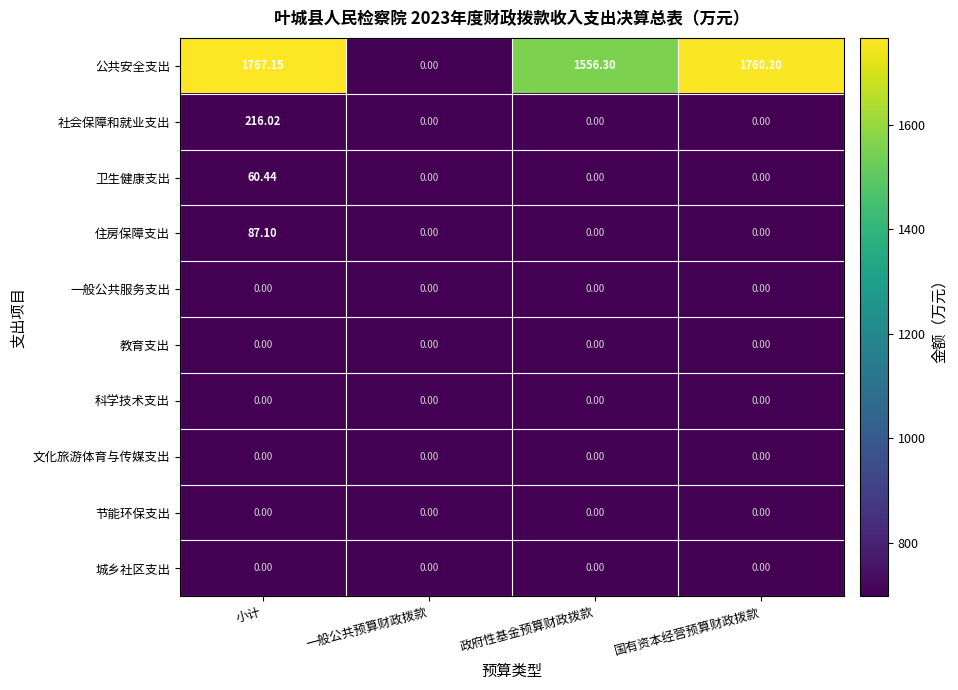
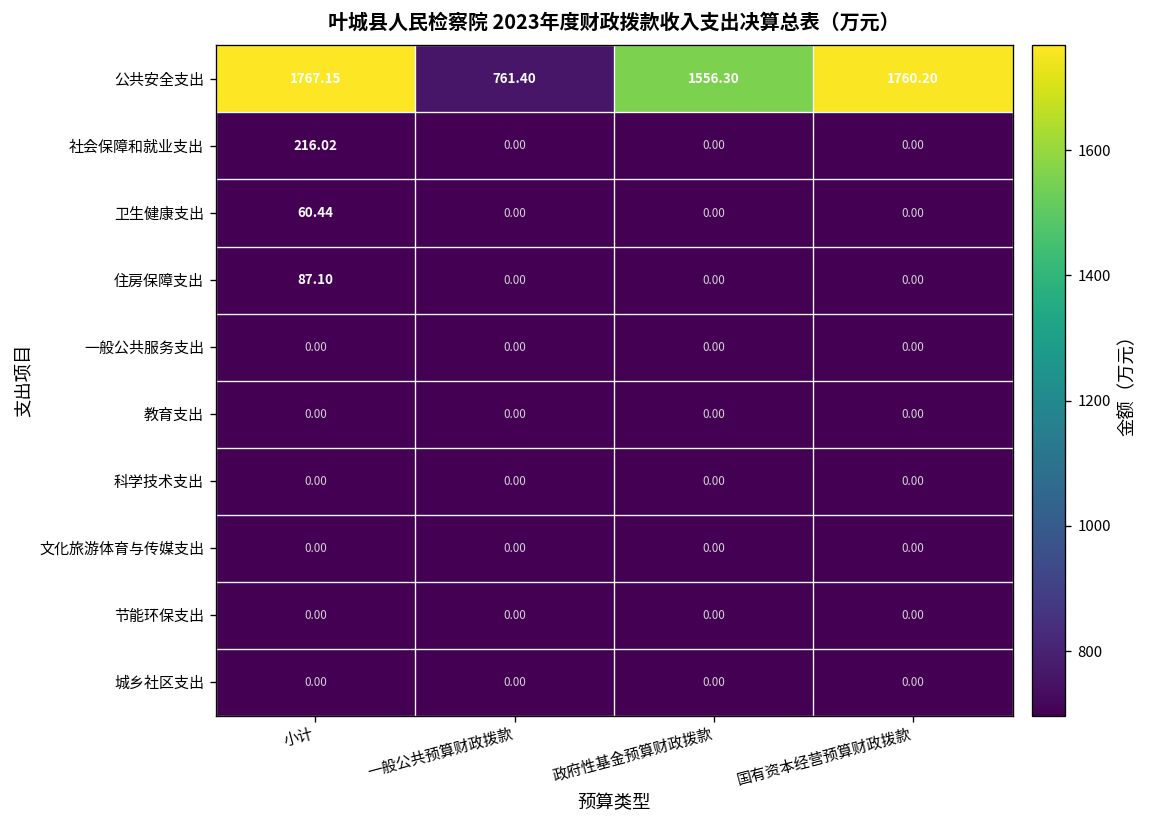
  {
    "公共安全支出": {
      "小计": 1767.15,
-     "一般公共预算财政拨款": 0.00,
+     "一般公共预算财政拨款": 761.40,
      "政府性基金预算财政拨款": 1556.30,
      "国有资本经营预算财政拨款": 1760.20
    },
    "社会保障和就业支出": {
      "小计": 216.02,
      "一般公共预算财政拨款": 0.00,
      "政府性基金预算财政拨款": 0.00,
      "国有资本经营预算财政拨款": 0.00
    },
    "卫生健康支出": {
      "小计": 60.44,
      "一般公共预算财政拨款": 0.00,
      "政府性基金预算财政拨款": 0.00,
      "国有资本经营预算财政拨款": 0.00
    },
    "住房保障支出": {
      "小计": 87.10,
      "一般公共预算财政拨款": 0.00,
      "政府性基金预算财政拨款": 0.00,
      "国有资本经营预算财政拨款": 0.00
    },
    "一般公共服务支出": {
      "小计": 0.00,
      "一般公共预算财政拨款": 0.00,
      "政府性基金预算财政拨款": 0.00,
      "国有资本经营预算财政拨款": 0.00
    },
    "教育支出": {
      "小计": 0.00,
      "一般公共预算财政拨款": 0.00,
      "政府性基金预算财政拨款": 0.00,
      "国有资本经营预算财政拨款": 0.00
    },
    "科学技术支出": {
      "小计": 0.00,
      "一般公共预算财政拨款": 0.00,
      "政府性基金预算财政拨款": 0.00,
      "国有资本经营预算财政拨款": 0.00
    },
    "文化旅游体育与传媒支出": {
      "小计": 0.00,
      "一般公共预算财政拨款": 0.00,
      "政府性基金预算财政拨款": 0.00,
      "国有资本经营预算财政拨款": 0.00
    },
    "节能环保支出": {
      "小计": 0.00,
      "一般公共预算财政拨款": 0.00,
      "政府性基金预算财政拨款": 0.00,
      "国有资本经营预算财政拨款": 0.00
    },
    "城乡社区支出": {
      "小计": 0.00,
      "一般公共预算财政拨款": 0.00,
      "政府性基金预算财政拨款": 0.00,
      "国有资本经营预算财政拨款": 0.00
    }
  }
